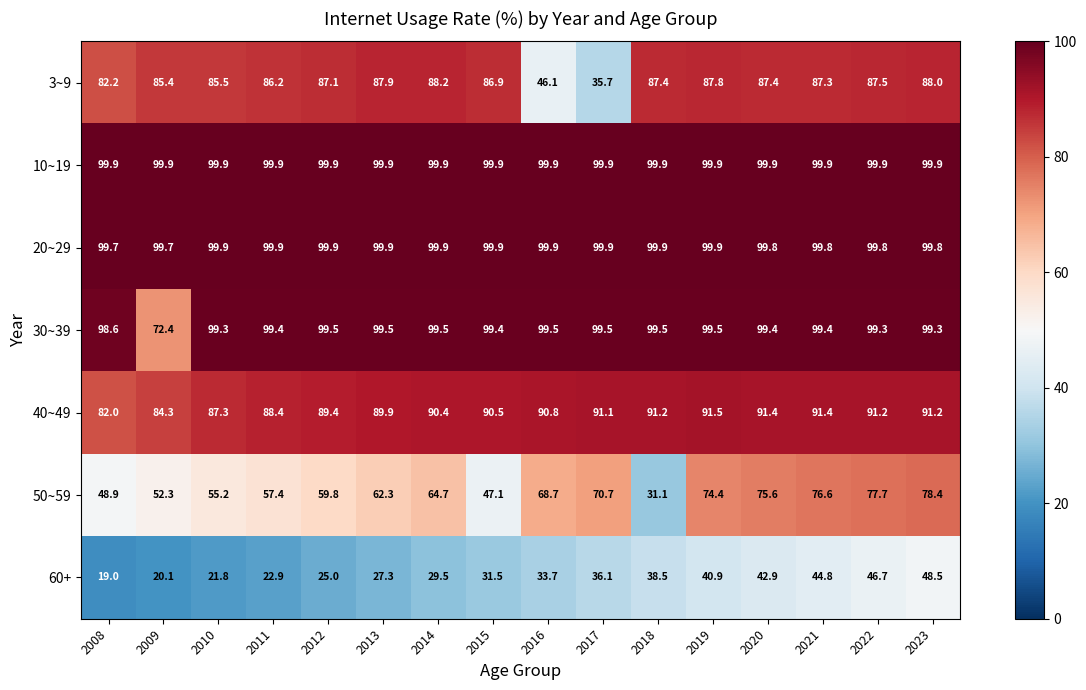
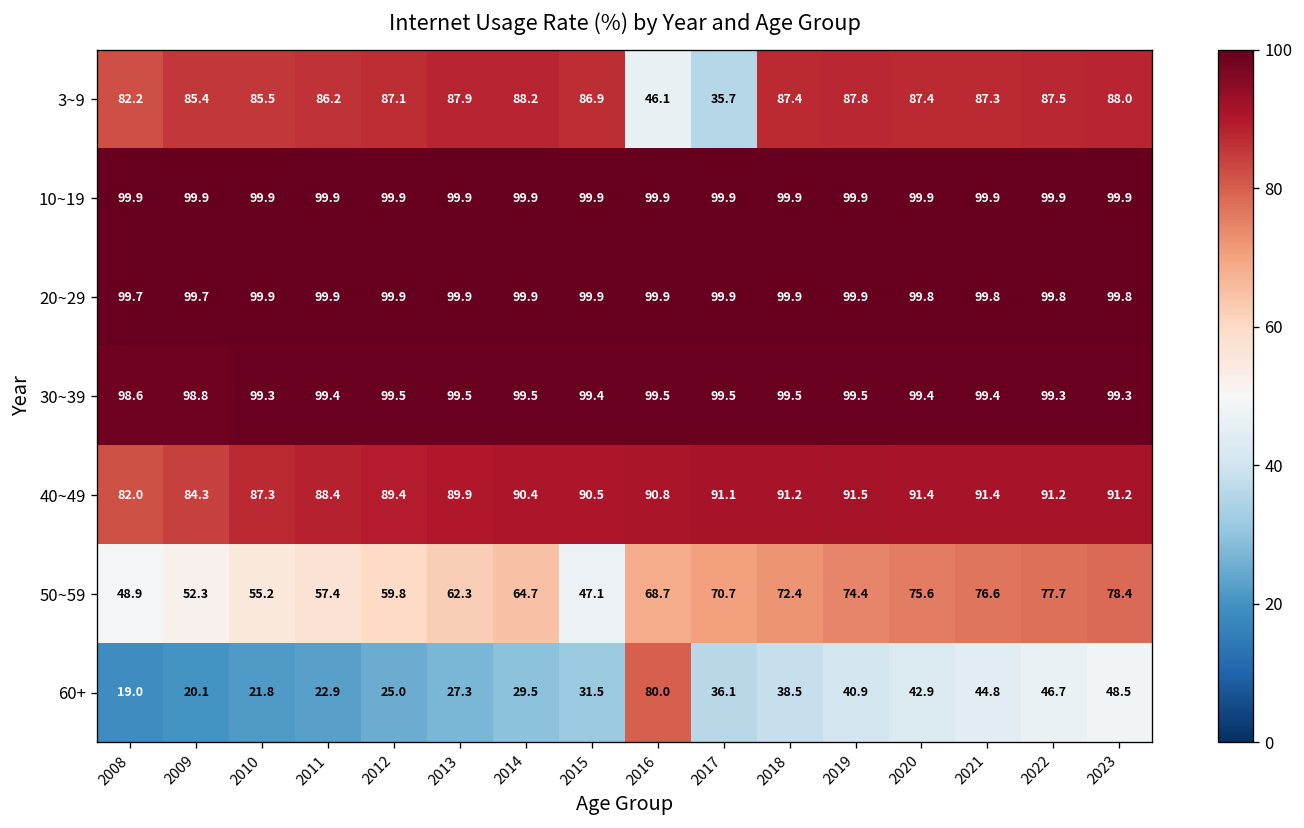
  {
    "3~9": {
      "2008": 82.2,
      "2009": 85.4,
      "2010": 85.5,
      "2011": 86.2,
      "2012": 87.1,
      "2013": 87.9,
      "2014": 88.2,
      "2015": 86.9,
      "2016": 46.1,
      "2017": 35.7,
      "2018": 87.4,
      "2019": 87.8,
      "2020": 87.4,
      "2021": 87.3,
      "2022": 87.5,
      "2023": 88.0
    },
    "10~19": {
      "2008": 99.9,
      "2009": 99.9,
      "2010": 99.9,
      "2011": 99.9,
      "2012": 99.9,
      "2013": 99.9,
      "2014": 99.9,
      "2015": 99.9,
      "2016": 99.9,
      "2017": 99.9,
      "2018": 99.9,
      "2019": 99.9,
      "2020": 99.9,
      "2021": 99.9,
      "2022": 99.9,
      "2023": 99.9
    },
    "20~29": {
      "2008": 99.7,
      "2009": 99.7,
      "2010": 99.9,
      "2011": 99.9,
      "2012": 99.9,
      "2013": 99.9,
      "2014": 99.9,
      "2015": 99.9,
      "2016": 99.9,
      "2017": 99.9,
      "2018": 99.9,
      "2019": 99.9,
      "2020": 99.8,
      "2021": 99.8,
      "2022": 99.8,
      "2023": 99.8
    },
    "30~39": {
      "2008": 98.6,
-     "2009": 72.4,
+     "2009": 98.8,
      "2010": 99.3,
      "2011": 99.4,
      "2012": 99.5,
      "2013": 99.5,
      "2014": 99.5,
      "2015": 99.4,
      "2016": 99.5,
      "2017": 99.5,
      "2018": 99.5,
      "2019": 99.5,
      "2020": 99.4,
      "2021": 99.4,
      "2022": 99.3,
      "2023": 99.3
    },
    "40~49": {
      "2008": 82.0,
      "2009": 84.3,
      "2010": 87.3,
      "2011": 88.4,
      "2012": 89.4,
      "2013": 89.9,
      "2014": 90.4,
      "2015": 90.5,
      "2016": 90.8,
      "2017": 91.1,
      "2018": 91.2,
      "2019": 91.5,
      "2020": 91.4,
      "2021": 91.4,
      "2022": 91.2,
      "2023": 91.2
    },
    "50~59": {
      "2008": 48.9,
      "2009": 52.3,
      "2010": 55.2,
      "2011": 57.4,
      "2012": 59.8,
      "2013": 62.3,
      "2014": 64.7,
      "2015": 47.1,
      "2016": 68.7,
      "2017": 70.7,
-     "2018": 31.1,
+     "2018": 72.4,
      "2019": 74.4,
      "2020": 75.6,
      "2021": 76.6,
      "2022": 77.7,
      "2023": 78.4
    },
    "60+": {
      "2008": 19.0,
      "2009": 20.1,
      "2010": 21.8,
      "2011": 22.9,
      "2012": 25.0,
      "2013": 27.3,
      "2014": 29.5,
      "2015": 31.5,
-     "2016": 33.7,
+     "2016": 80.0,
      "2017": 36.1,
      "2018": 38.5,
      "2019": 40.9,
      "2020": 42.9,
      "2021": 44.8,
      "2022": 46.7,
      "2023": 48.5
    }
  }
